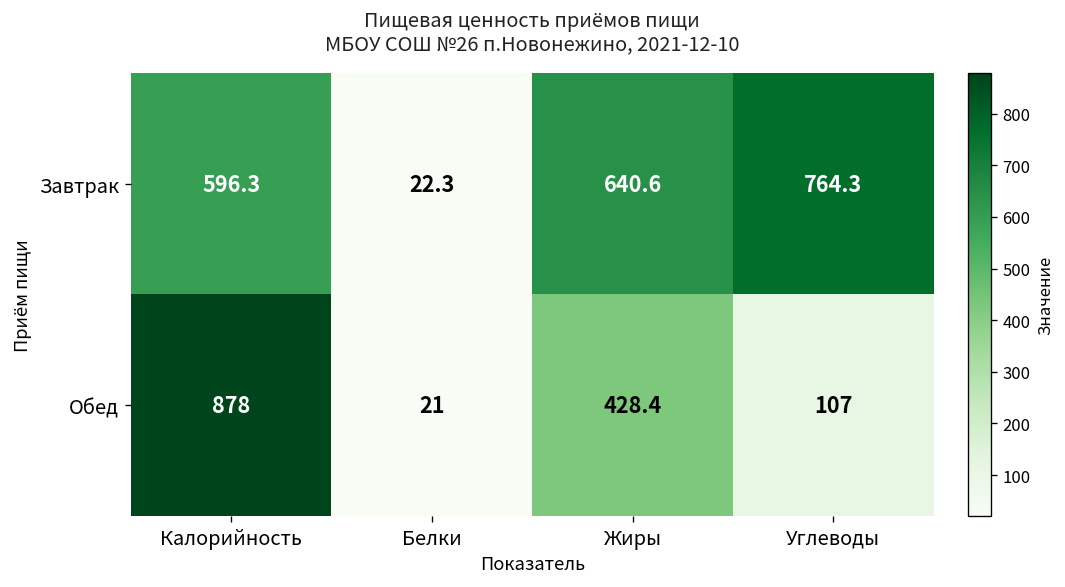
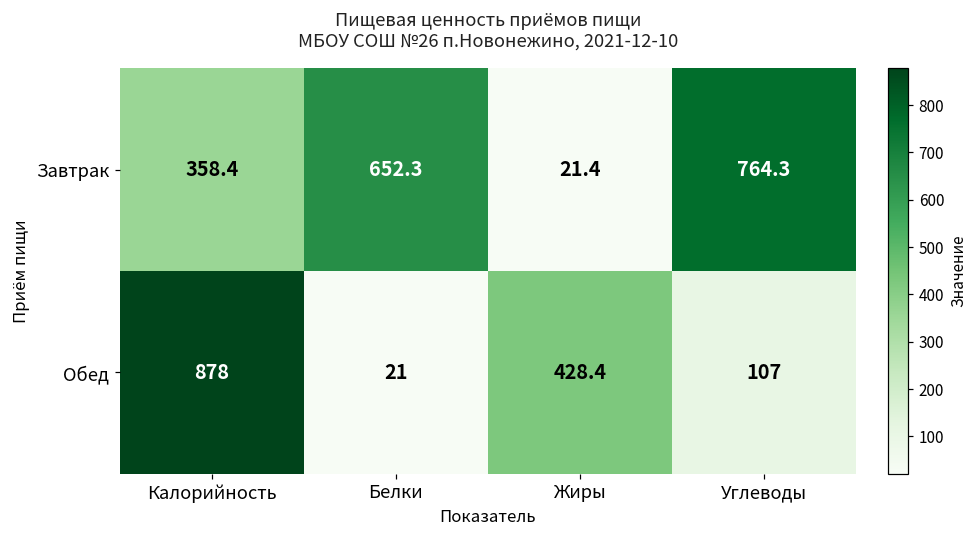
  {
    "Завтрак": {
-     "Калорийность": 596.3,
-     "Белки": 22.3,
-     "Жиры": 640.6,
+     "Калорийность": 358.4,
+     "Белки": 652.3,
+     "Жиры": 21.4,
      "Углеводы": 764.3
    },
    "Обед": {
      "Калорийность": 878,
      "Белки": 21,
      "Жиры": 428.4,
      "Углеводы": 107
    }
  }
